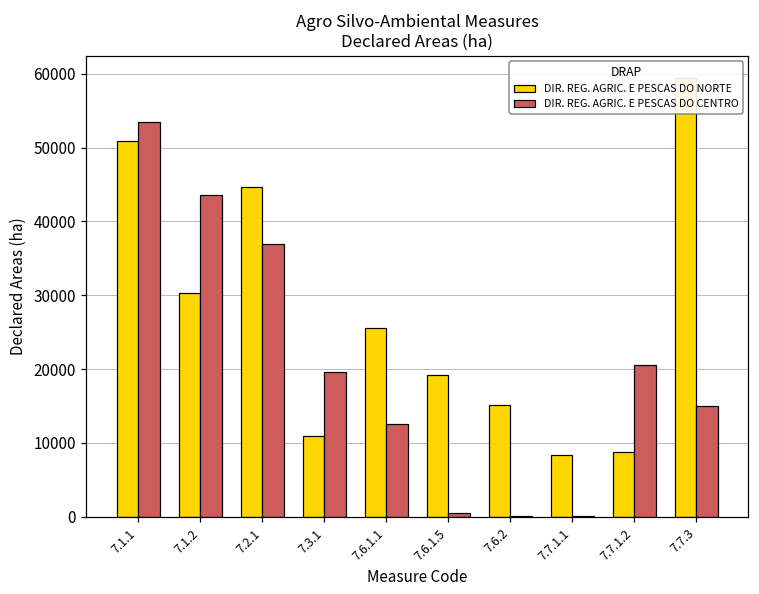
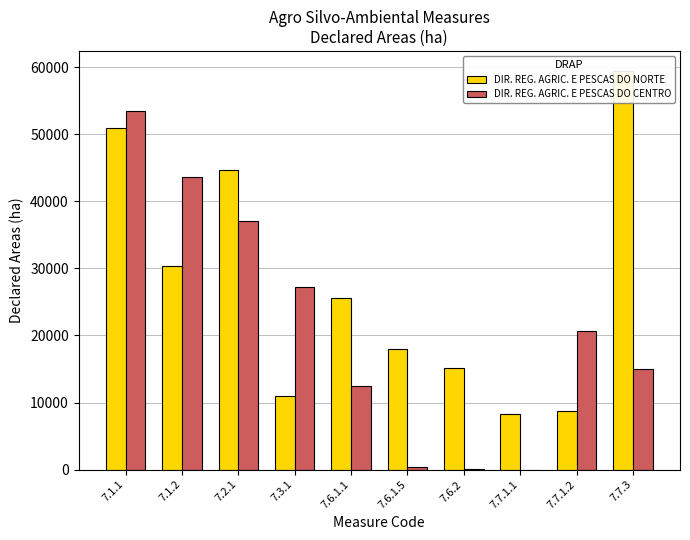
  {
    "DIR. REG. AGRIC. E PESCAS DO NORTE": {
      "7.1.1": 51000,
      "7.1.2": 30000,
      "7.2.1": 45000,
      "7.3.1": 11000,
      "7.6.1.1": 26000,
-     "7.6.1.5": 19000,
+     "7.6.1.5": 18000,
      "7.6.2": 15000,
      "7.7.1.1": 8000,
      "7.7.1.2": 9000
    },
    "DIR. REG. AGRIC. E PESCAS DO CENTRO": {
      "7.1.1": 53000,
      "7.1.2": 44000,
      "7.2.1": 37000,
-     "7.3.1": 20000,
+     "7.3.1": 27000,
      "7.6.1.1": 13000,
      "7.6.1.5": 0,
      "7.7.1.2": 21000,
      "7.7.3": 15000
    }
  }
